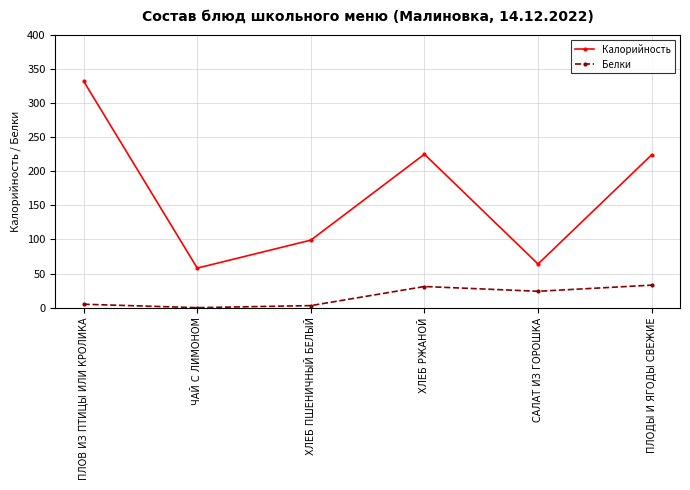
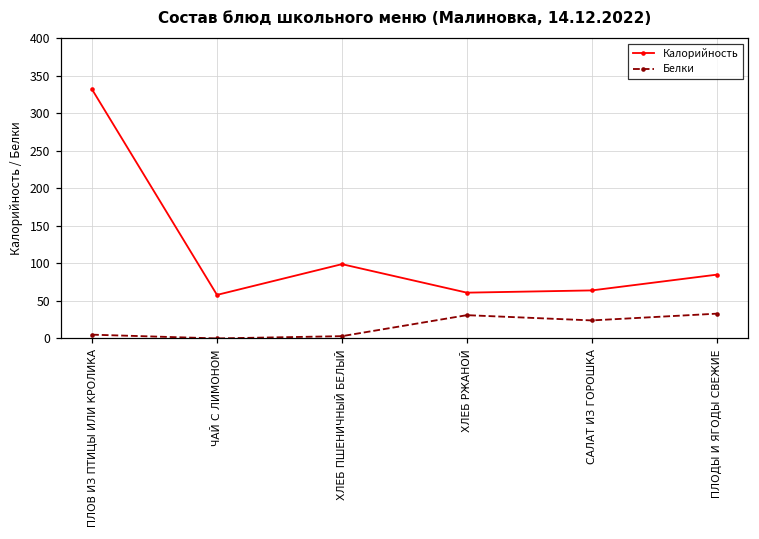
  {
    "Калорийность": {
      "ПЛОВ ИЗ ПТИЦЫ ИЛИ КРОЛИКА": 330,
      "ЧАЙ С ЛИМОНОМ": 60,
      "ХЛЕБ ПШЕНИЧНЫЙ БЕЛЫЙ": 100,
-     "ХЛЕБ РЖАНОЙ": 230,
+     "ХЛЕБ РЖАНОЙ": 60,
      "САЛАТ ИЗ ГОРОШКА": 60,
-     "ПЛОДЫ И ЯГОДЫ СВЕЖИЕ": 220
+     "ПЛОДЫ И ЯГОДЫ СВЕЖИЕ": 90
    },
    "Белки": {
      "ПЛОВ ИЗ ПТИЦЫ ИЛИ КРОЛИКА": 10,
      "ЧАЙ С ЛИМОНОМ": 0,
      "ХЛЕБ ПШЕНИЧНЫЙ БЕЛЫЙ": 0,
      "ХЛЕБ РЖАНОЙ": 30,
      "САЛАТ ИЗ ГОРОШКА": 20,
      "ПЛОДЫ И ЯГОДЫ СВЕЖИЕ": 30
    }
  }
